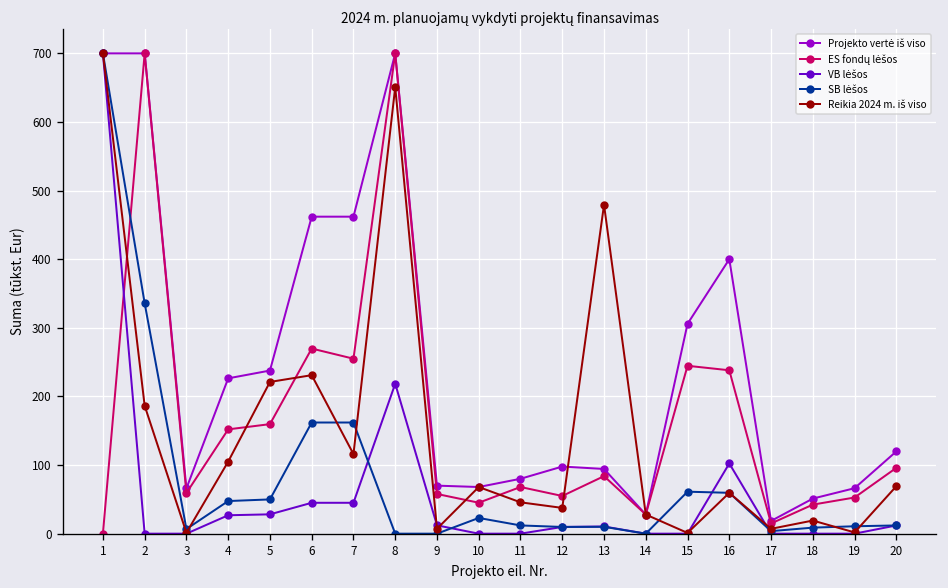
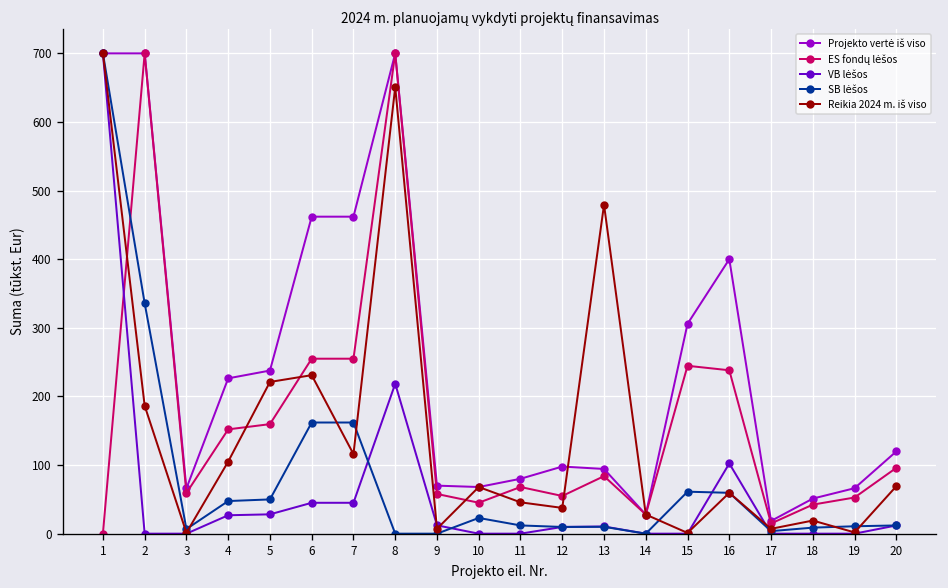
  {
    "ES fondų lėšos": {
      "1": 0,
      "3": 60,
      "4": 150,
      "5": 160,
-     "6": 270,
+     "6": 260,
      "7": 260,
      "9": 60,
      "10": 50,
      "11": 70,
      "12": 50,
      "13": 80,
      "15": 240,
      "16": 240,
      "18": 40,
      "19": 50,
      "20": 100
    },
    "SB lėšos": {
      "2": 340,
      "3": 10,
      "4": 50,
      "5": 50,
      "6": 160,
      "7": 160,
      "8": 0,
      "9": 0,
      "10": 20,
      "11": 10,
      "15": 60,
      "18": 10,
      "19": 10
    },
    "Reikia 2024 m. iš viso": {
      "2": 190,
      "4": 110,
      "5": 220,
      "6": 230,
      "7": 120,
      "8": 650,
      "9": 10,
      "11": 50,
      "12": 40,
      "13": 480,
      "18": 20,
      "20": 70
    }
  }
